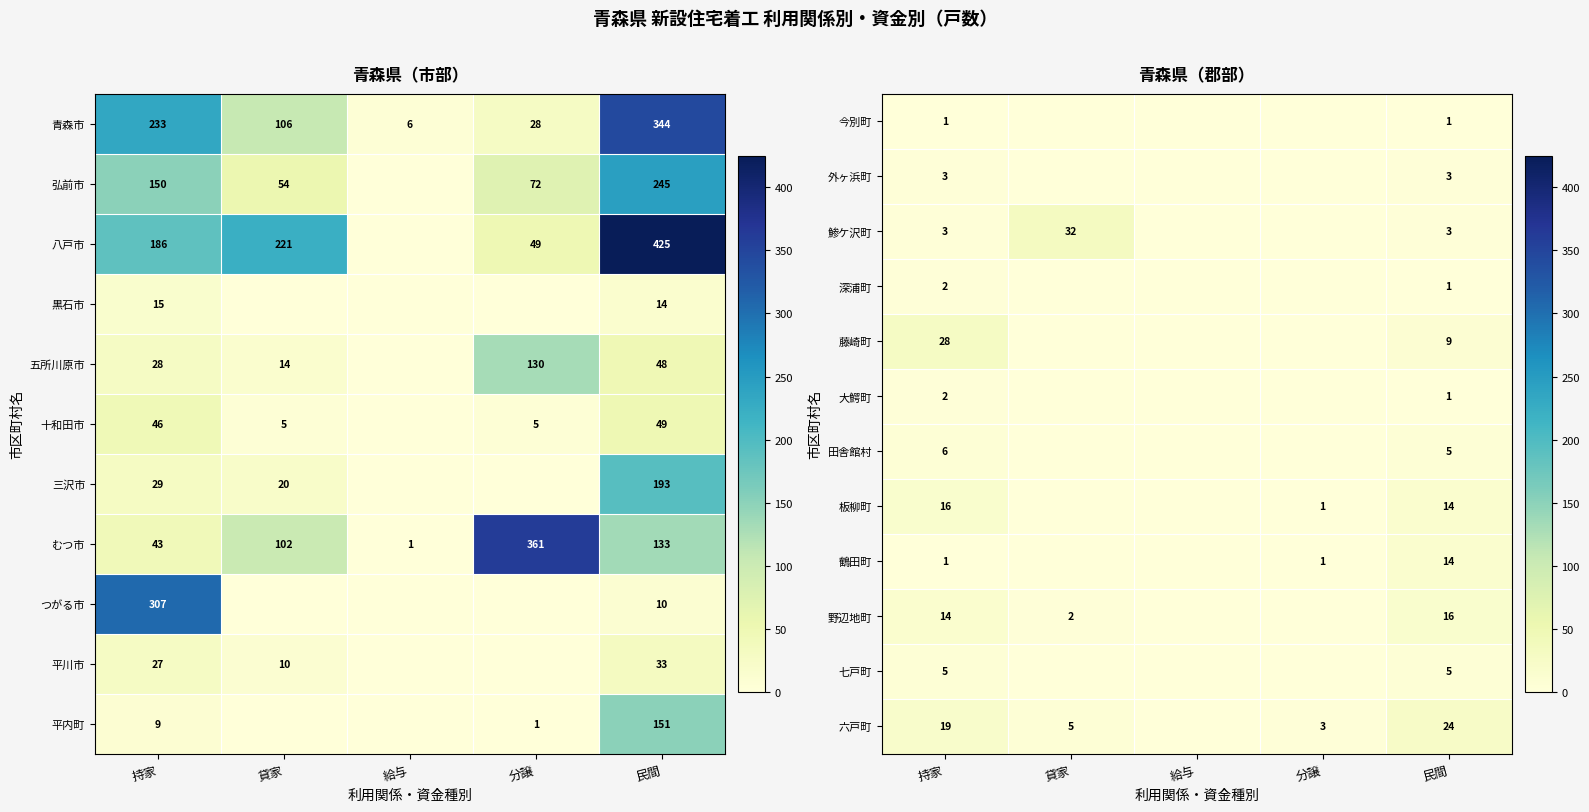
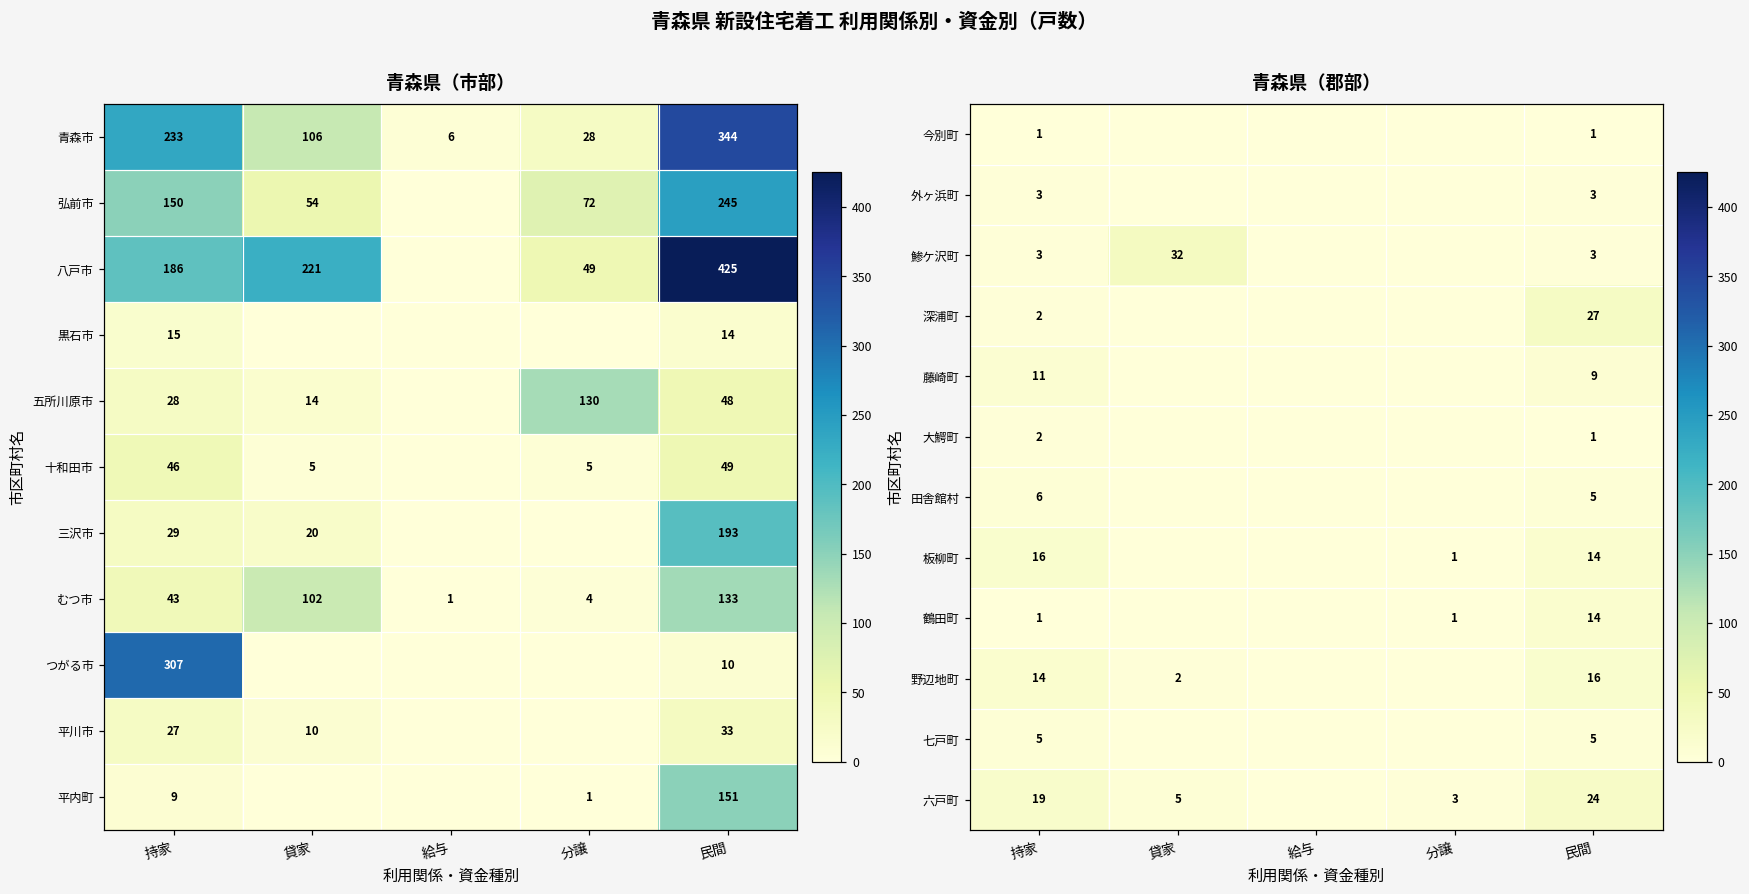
  {
    "青森県（市部）": {
      "青森市": {
        "持家": 233,
        "貸家": 106,
        "給与": 6,
        "分譲": 28,
        "民間": 344
      },
      "弘前市": {
        "持家": 150,
        "貸家": 54,
        "分譲": 72,
        "民間": 245
      },
      "八戸市": {
        "持家": 186,
        "貸家": 221,
        "分譲": 49,
        "民間": 425
      },
      "黒石市": {
        "持家": 15,
        "民間": 14
      },
      "五所川原市": {
        "持家": 28,
        "貸家": 14,
        "分譲": 130,
        "民間": 48
      },
      "十和田市": {
        "持家": 46,
        "貸家": 5,
        "分譲": 5,
        "民間": 49
      },
      "三沢市": {
        "持家": 29,
        "貸家": 20,
        "民間": 193
      },
      "むつ市": {
        "持家": 43,
        "貸家": 102,
        "給与": 1,
-       "分譲": 361,
+       "分譲": 4,
        "民間": 133
      },
      "つがる市": {
        "持家": 307,
        "民間": 10
      },
      "平川市": {
        "持家": 27,
        "貸家": 10,
        "民間": 33
      },
      "平内町": {
        "持家": 9,
        "分譲": 1,
        "民間": 151
      }
    },
    "青森県（郡部）": {
      "今別町": {
        "持家": 1,
        "民間": 1
      },
      "外ヶ浜町": {
        "持家": 3,
        "民間": 3
      },
      "鯵ケ沢町": {
        "持家": 3,
        "貸家": 32,
        "民間": 3
      },
      "深浦町": {
        "持家": 2,
-       "民間": 1
+       "民間": 27
      },
      "藤崎町": {
-       "持家": 28,
+       "持家": 11,
        "民間": 9
      },
      "大鰐町": {
        "持家": 2,
        "民間": 1
      },
      "田舎館村": {
        "持家": 6,
        "民間": 5
      },
      "板柳町": {
        "持家": 16,
        "分譲": 1,
        "民間": 14
      },
      "鶴田町": {
        "持家": 1,
        "分譲": 1,
        "民間": 14
      },
      "野辺地町": {
        "持家": 14,
        "貸家": 2,
        "民間": 16
      },
      "七戸町": {
        "持家": 5,
        "民間": 5
      },
      "六戸町": {
        "持家": 19,
        "貸家": 5,
        "分譲": 3,
        "民間": 24
      }
    }
  }
